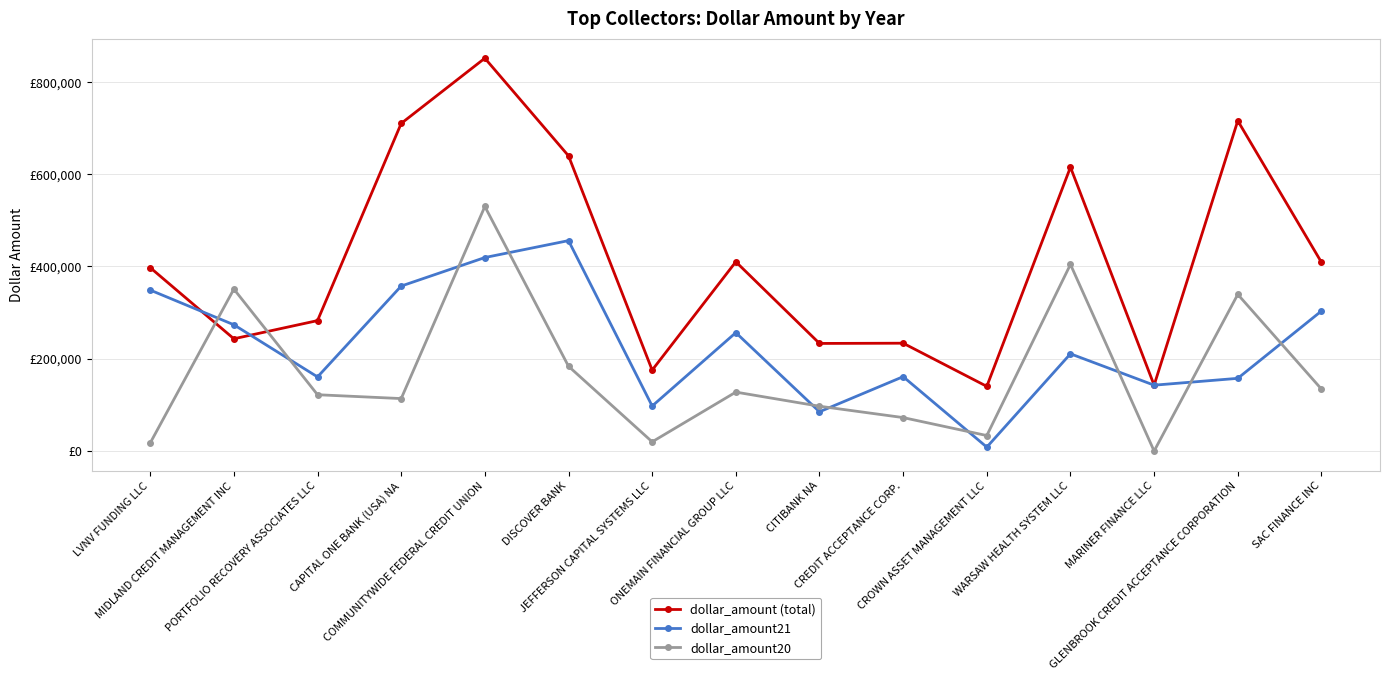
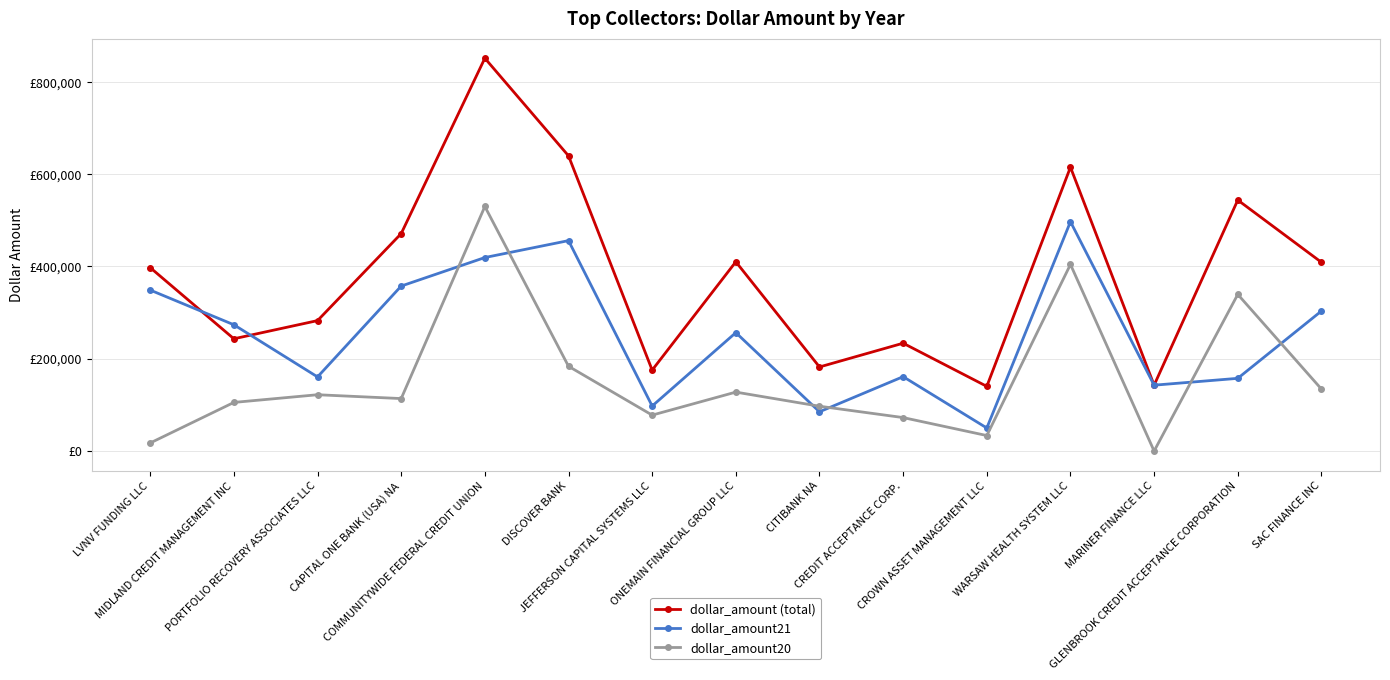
  {
    "dollar_amount (total)": {
      "LVNV FUNDING LLC": "£400,000",
      "MIDLAND CREDIT MANAGEMENT INC": "£240,000",
      "PORTFOLIO RECOVERY ASSOCIATES LLC": "£280,000",
-     "CAPITAL ONE BANK (USA) NA": "£710,000",
+     "CAPITAL ONE BANK (USA) NA": "£470,000",
      "COMMUNITYWIDE FEDERAL CREDIT UNION": "£850,000",
      "DISCOVER BANK": "£640,000",
      "JEFFERSON CAPITAL SYSTEMS LLC": "£180,000",
      "ONEMAIN FINANCIAL GROUP LLC": "£410,000",
-     "CITIBANK NA": "£230,000",
+     "CITIBANK NA": "£180,000",
      "CREDIT ACCEPTANCE CORP.": "£230,000",
      "CROWN ASSET MANAGEMENT LLC": "£140,000",
      "WARSAW HEALTH SYSTEM LLC": "£620,000",
-     "GLENBROOK CREDIT ACCEPTANCE CORPORATION": "£720,000",
+     "GLENBROOK CREDIT ACCEPTANCE CORPORATION": "£540,000",
      "SAC FINANCE INC": "£410,000"
    },
    "dollar_amount21": {
      "LVNV FUNDING LLC": "£350,000",
      "MIDLAND CREDIT MANAGEMENT INC": "£270,000",
      "PORTFOLIO RECOVERY ASSOCIATES LLC": "£160,000",
      "CAPITAL ONE BANK (USA) NA": "£360,000",
      "COMMUNITYWIDE FEDERAL CREDIT UNION": "£420,000",
      "DISCOVER BANK": "£460,000",
      "JEFFERSON CAPITAL SYSTEMS LLC": "£100,000",
      "ONEMAIN FINANCIAL GROUP LLC": "£260,000",
      "CITIBANK NA": "£90,000",
      "CREDIT ACCEPTANCE CORP.": "£160,000",
-     "CROWN ASSET MANAGEMENT LLC": "£10,000",
-     "WARSAW HEALTH SYSTEM LLC": "£210,000",
+     "CROWN ASSET MANAGEMENT LLC": "£50,000",
+     "WARSAW HEALTH SYSTEM LLC": "£500,000",
      "GLENBROOK CREDIT ACCEPTANCE CORPORATION": "£160,000",
      "SAC FINANCE INC": "£300,000"
    },
    "dollar_amount20": {
      "LVNV FUNDING LLC": "£20,000",
-     "MIDLAND CREDIT MANAGEMENT INC": "£350,000",
+     "MIDLAND CREDIT MANAGEMENT INC": "£110,000",
      "PORTFOLIO RECOVERY ASSOCIATES LLC": "£120,000",
      "CAPITAL ONE BANK (USA) NA": "£110,000",
      "COMMUNITYWIDE FEDERAL CREDIT UNION": "£530,000",
      "DISCOVER BANK": "£180,000",
-     "JEFFERSON CAPITAL SYSTEMS LLC": "£20,000",
+     "JEFFERSON CAPITAL SYSTEMS LLC": "£80,000",
      "ONEMAIN FINANCIAL GROUP LLC": "£130,000",
      "CITIBANK NA": "£100,000",
      "CREDIT ACCEPTANCE CORP.": "£70,000",
      "CROWN ASSET MANAGEMENT LLC": "£30,000",
      "WARSAW HEALTH SYSTEM LLC": "£400,000",
      "MARINER FINANCE LLC": "£0",
      "GLENBROOK CREDIT ACCEPTANCE CORPORATION": "£340,000",
      "SAC FINANCE INC": "£130,000"
    }
  }
